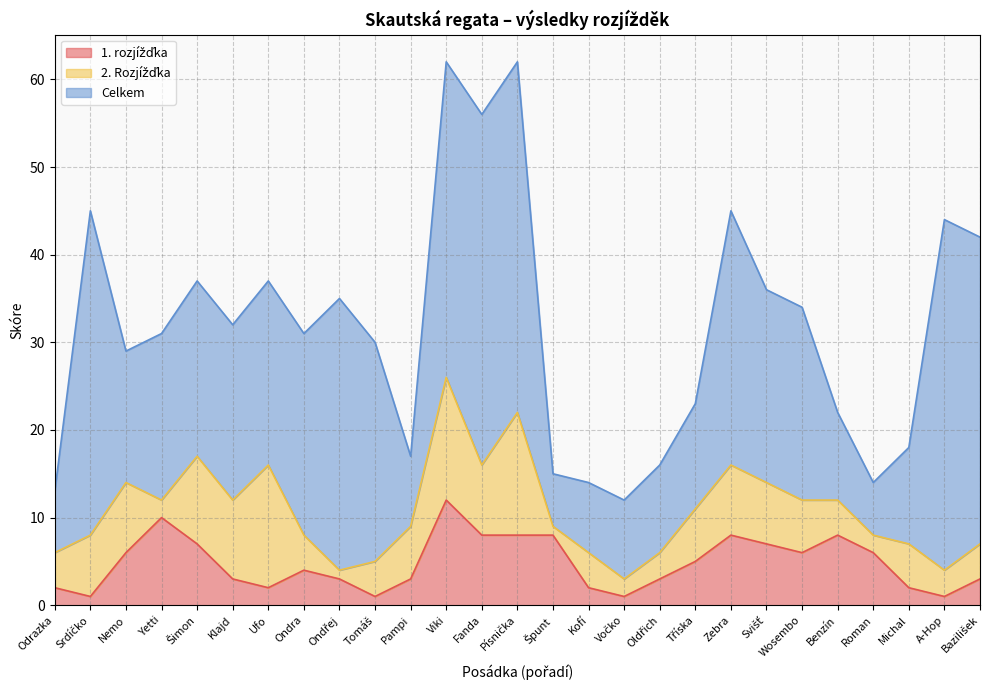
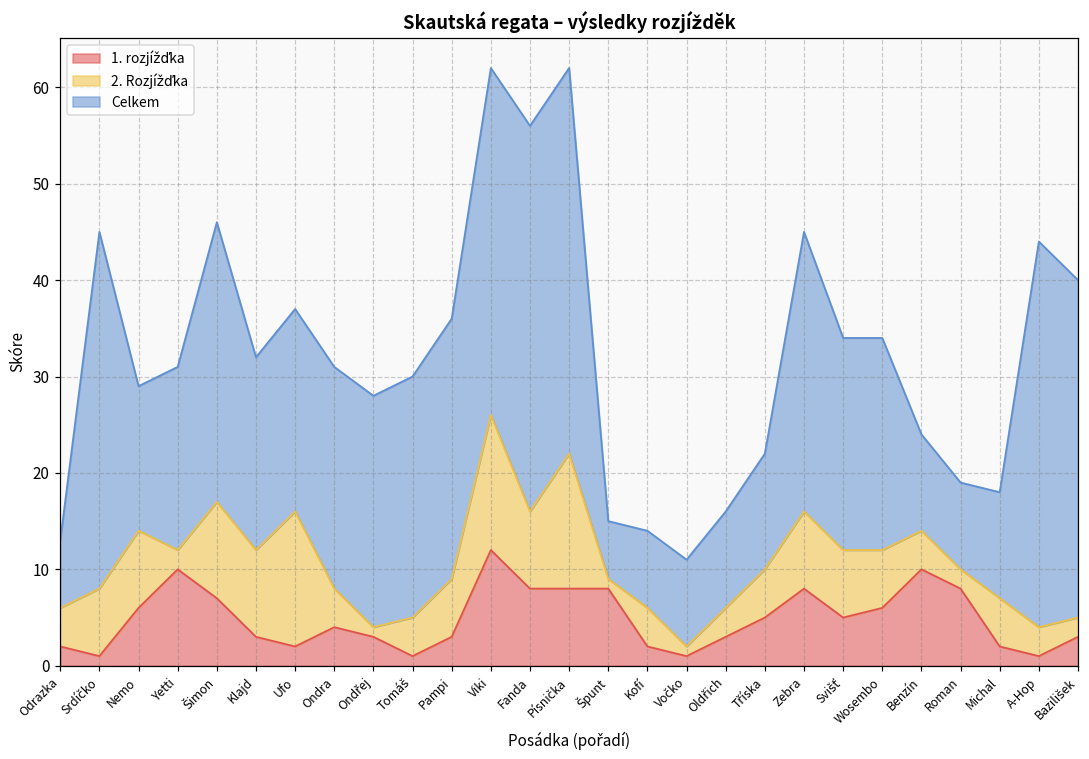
  {
    "1. rozjížďka": {
      "Odrazka": 2,
      "Srdíčko": 1,
      "Nemo": 6,
      "Yetti": 10,
      "Šimon": 7,
      "Klajd": 3,
      "Ufo": 2,
      "Ondra": 4,
      "Ondřej": 3,
      "Tomáš": 1,
      "Pampi": 3,
      "Viki": 12,
      "Fanda": 8,
      "Písnička": 8,
      "Špunt": 8,
      "Kofí": 2,
      "Vočko": 1,
      "Oldřich": 3,
      "Tříska": 5,
      "Zebra": 8,
-     "Svišť": 7,
+     "Svišť": 5,
      "Wosembo": 6,
-     "Benzín": 8,
-     "Roman": 6,
+     "Benzín": 10,
+     "Roman": 8,
      "Michal": 2,
      "A-Hop": 1,
      "Bazilišek": 3
    },
    "2. Rozjížďka": {
      "Odrazka": 4,
      "Srdíčko": 7,
      "Nemo": 8,
      "Yetti": 2,
      "Šimon": 10,
      "Klajd": 9,
      "Ufo": 14,
      "Ondra": 4,
      "Ondřej": 1,
      "Tomáš": 4,
      "Pampi": 6,
      "Viki": 14,
      "Fanda": 8,
      "Písnička": 14,
      "Špunt": 1,
      "Kofí": 4,
-     "Vočko": 2,
+     "Vočko": 1,
      "Oldřich": 3,
-     "Tříska": 6,
+     "Tříska": 5,
      "Zebra": 8,
      "Svišť": 7,
      "Wosembo": 6,
      "Benzín": 4,
      "Roman": 2,
      "Michal": 5,
      "A-Hop": 3,
-     "Bazilišek": 4
+     "Bazilišek": 2
    },
    "Celkem": {
      "Odrazka": 7,
      "Srdíčko": 37,
      "Nemo": 15,
      "Yetti": 19,
-     "Šimon": 20,
+     "Šimon": 29,
      "Klajd": 20,
      "Ufo": 21,
      "Ondra": 23,
-     "Ondřej": 31,
+     "Ondřej": 24,
      "Tomáš": 25,
-     "Pampi": 8,
+     "Pampi": 27,
      "Viki": 36,
      "Fanda": 40,
      "Písnička": 40,
      "Špunt": 6,
      "Kofí": 8,
      "Vočko": 9,
      "Oldřich": 10,
      "Tříska": 12,
      "Zebra": 29,
      "Svišť": 22,
      "Wosembo": 22,
      "Benzín": 10,
-     "Roman": 6,
+     "Roman": 9,
      "Michal": 11,
      "A-Hop": 40,
      "Bazilišek": 35
    }
  }
